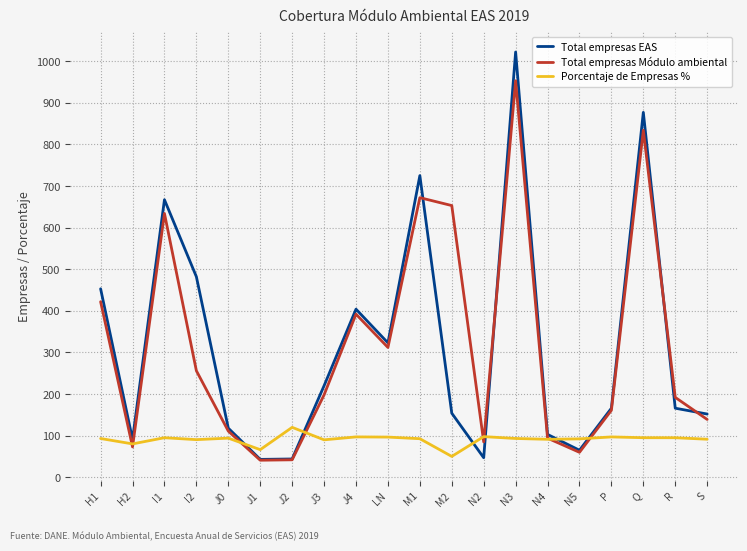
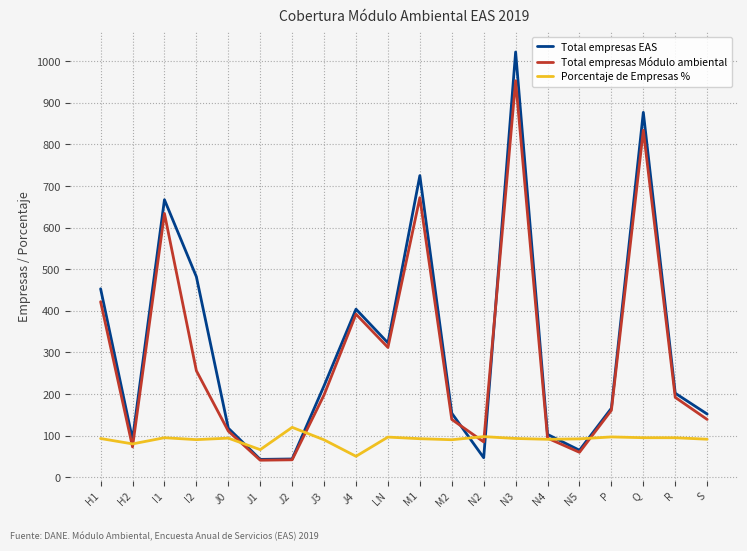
  {
    "Total empresas EAS": {
      "H1": 450,
      "H2": 90,
      "I1": 670,
      "I2": 480,
      "J0": 120,
      "J3": 220,
      "J4": 400,
      "LN": 320,
      "M1": 730,
      "M2": 150,
      "N2": 50,
      "N3": 1020,
      "N4": 100,
      "Q": 880,
-     "R": 170,
+     "R": 200,
      "S": 150
    },
    "Total empresas Módulo ambiental": {
      "H1": 420,
      "H2": 70,
      "I1": 630,
      "I2": 260,
      "J0": 110,
      "J3": 200,
      "J4": 390,
      "LN": 310,
      "M1": 670,
-     "M2": 650,
+     "M2": 140,
      "N2": 90,
      "N3": 950,
      "Q": 830,
      "R": 190,
      "S": 140
    },
    "Porcentaje de Empresas %": {
      "H1": 90,
      "H2": 80,
      "I1": 100,
      "I2": 90,
      "J0": 90,
      "J1": 70,
      "J2": 120,
      "J3": 90,
-     "J4": 100,
+     "J4": 50,
      "LN": 100,
      "M1": 90,
-     "M2": 50,
+     "M2": 90,
      "N2": 100,
      "N3": 90,
      "N5": 90,
      "P": 100,
      "Q": 100,
      "R": 100,
      "S": 90
    }
  }
